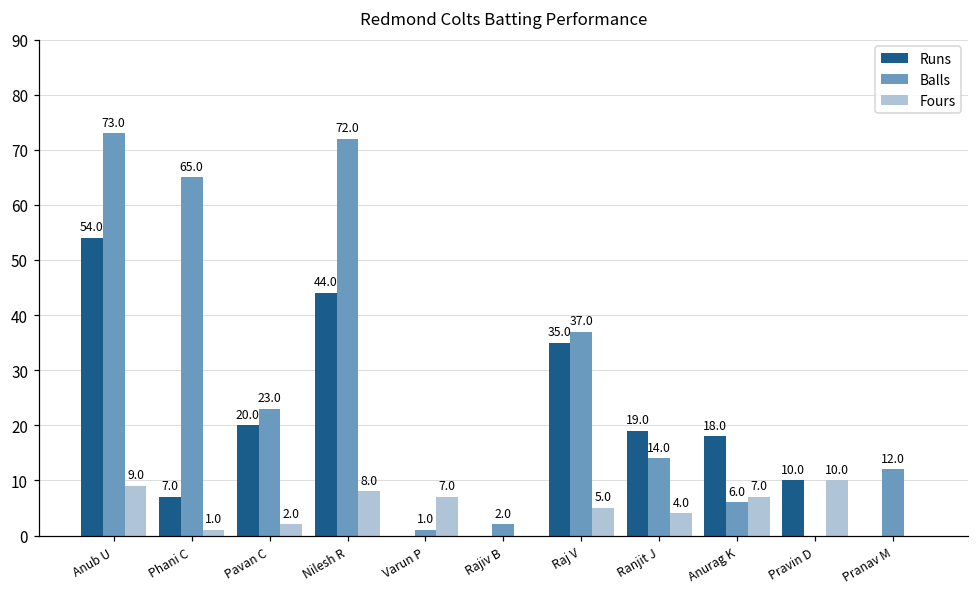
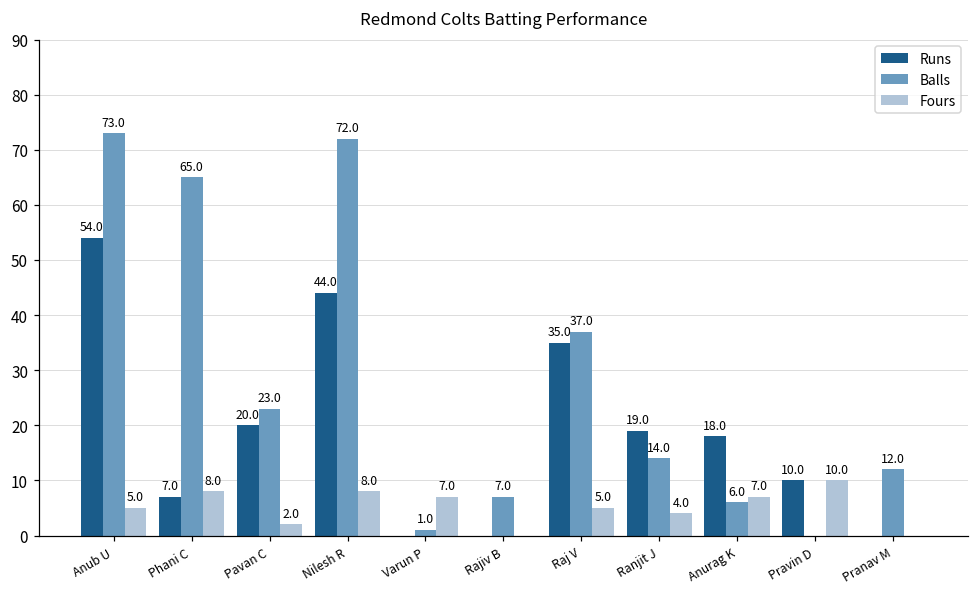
  {
    "Runs": {
      "Anub U": 54.0,
      "Phani C": 7.0,
      "Pavan C": 20.0,
      "Nilesh R": 44.0,
      "Raj V": 35.0,
      "Ranjit J": 19.0,
      "Anurag K": 18.0,
      "Pravin D": 10.0
    },
    "Balls": {
      "Anub U": 73.0,
      "Phani C": 65.0,
      "Pavan C": 23.0,
      "Nilesh R": 72.0,
      "Varun P": 1.0,
-     "Rajiv B": 2.0,
+     "Rajiv B": 7.0,
      "Raj V": 37.0,
      "Ranjit J": 14.0,
      "Anurag K": 6.0,
      "Pranav M": 12.0
    },
    "Fours": {
-     "Anub U": 9.0,
-     "Phani C": 1.0,
+     "Anub U": 5.0,
+     "Phani C": 8.0,
      "Pavan C": 2.0,
      "Nilesh R": 8.0,
      "Varun P": 7.0,
      "Raj V": 5.0,
      "Ranjit J": 4.0,
      "Anurag K": 7.0,
      "Pravin D": 10.0
    }
  }
